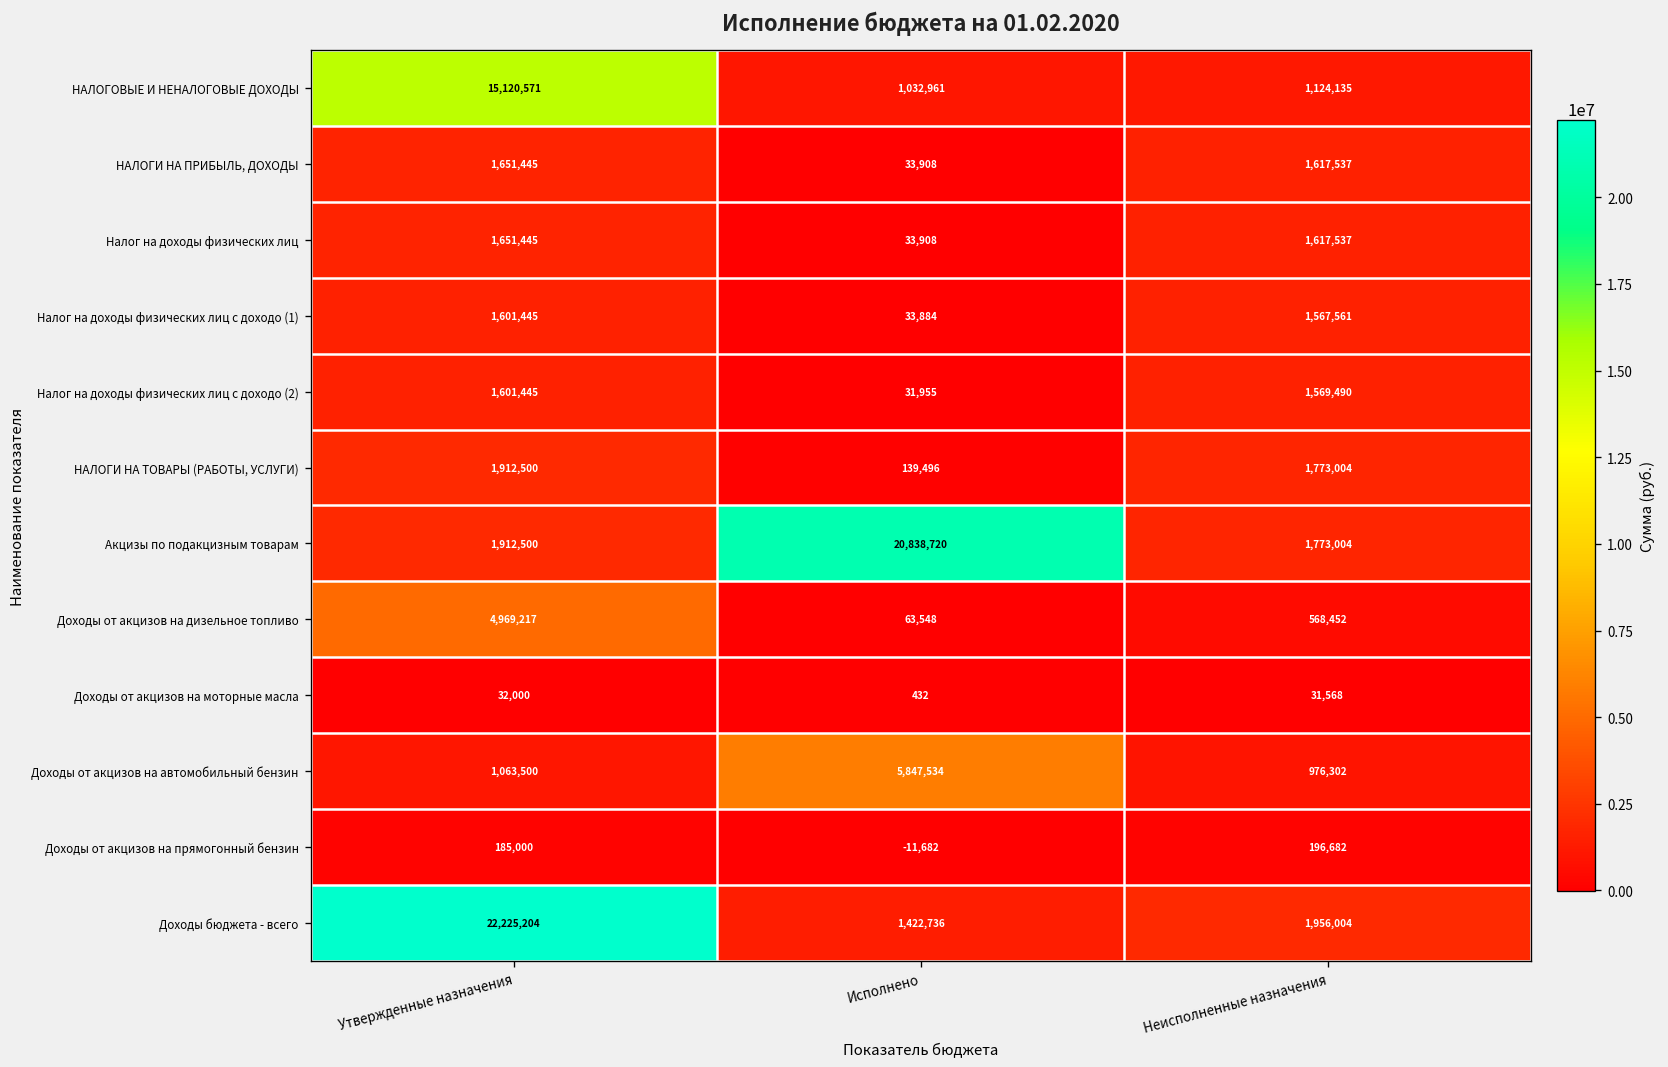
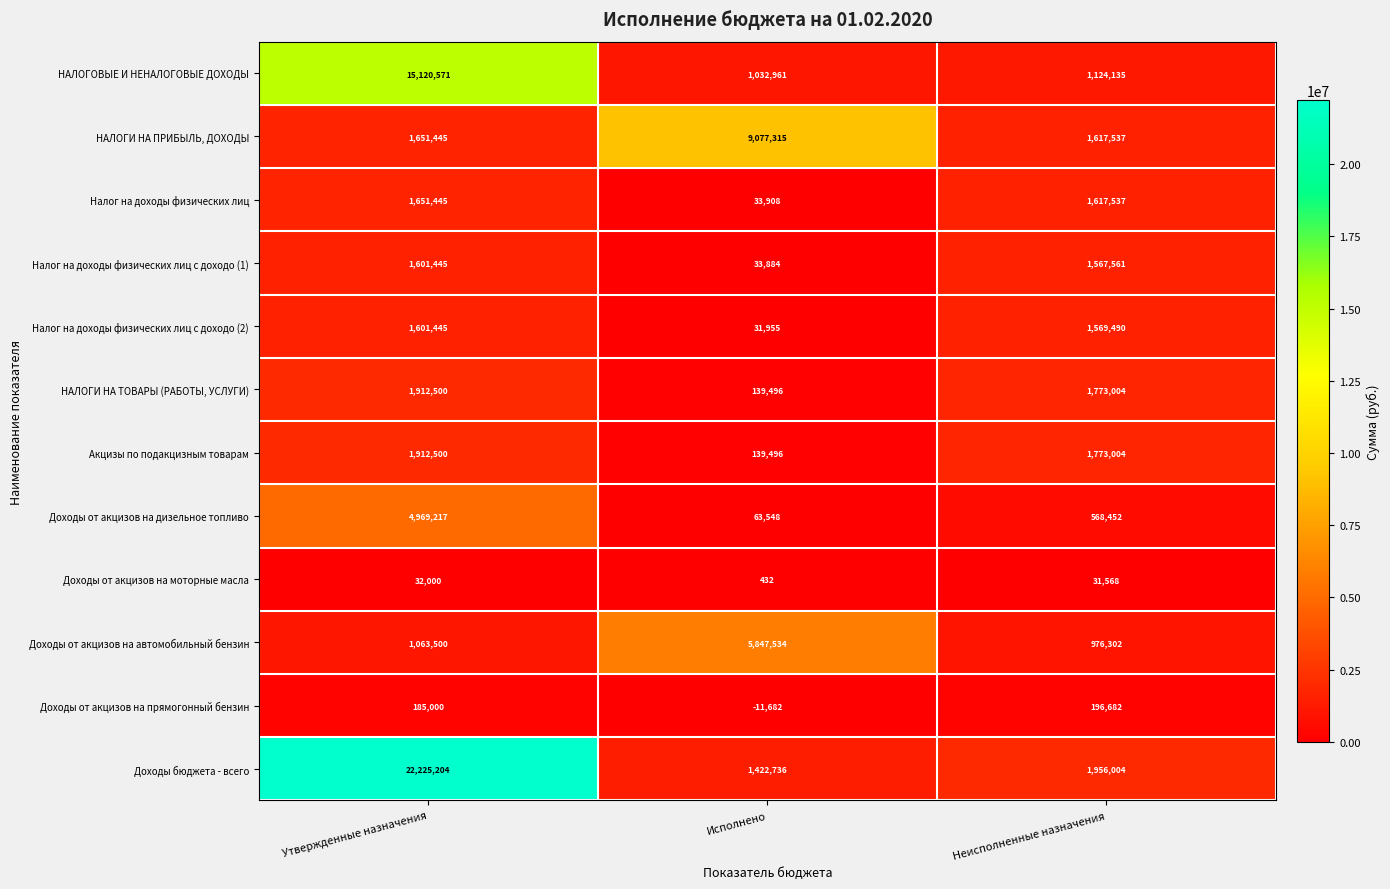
  {
    "НАЛОГОВЫЕ И НЕНАЛОГОВЫЕ ДОХОДЫ": {
      "Утвержденные назначения": "15,120,571",
      "Исполнено": "1,032,961",
      "Неисполненные назначения": "1,124,135"
    },
    "НАЛОГИ НА ПРИБЫЛЬ, ДОХОДЫ": {
      "Утвержденные назначения": "1,651,445",
-     "Исполнено": "33,908",
+     "Исполнено": "9,077,315",
      "Неисполненные назначения": "1,617,537"
    },
    "Налог на доходы физических лиц": {
      "Утвержденные назначения": "1,651,445",
      "Исполнено": "33,908",
      "Неисполненные назначения": "1,617,537"
    },
    "Налог на доходы физических лиц с доходо (1)": {
      "Утвержденные назначения": "1,601,445",
      "Исполнено": "33,884",
      "Неисполненные назначения": "1,567,561"
    },
    "Налог на доходы физических лиц с доходо (2)": {
      "Утвержденные назначения": "1,601,445",
      "Исполнено": "31,955",
      "Неисполненные назначения": "1,569,490"
    },
    "НАЛОГИ НА ТОВАРЫ (РАБОТЫ, УСЛУГИ)": {
      "Утвержденные назначения": "1,912,500",
      "Исполнено": "139,496",
      "Неисполненные назначения": "1,773,004"
    },
    "Акцизы по подакцизным товарам": {
      "Утвержденные назначения": "1,912,500",
-     "Исполнено": "20,838,720",
+     "Исполнено": "139,496",
      "Неисполненные назначения": "1,773,004"
    },
    "Доходы от акцизов на дизельное топливо": {
      "Утвержденные назначения": "4,969,217",
      "Исполнено": "63,548",
      "Неисполненные назначения": "568,452"
    },
    "Доходы от акцизов на моторные масла": {
      "Утвержденные назначения": "32,000",
      "Исполнено": "432",
      "Неисполненные назначения": "31,568"
    },
    "Доходы от акцизов на автомобильный бензин": {
      "Утвержденные назначения": "1,063,500",
      "Исполнено": "5,847,534",
      "Неисполненные назначения": "976,302"
    },
    "Доходы от акцизов на прямогонный бензин": {
      "Утвержденные назначения": "185,000",
      "Исполнено": "-11,682",
      "Неисполненные назначения": "196,682"
    },
    "Доходы бюджета - всего": {
      "Утвержденные назначения": "22,225,204",
      "Исполнено": "1,422,736",
      "Неисполненные назначения": "1,956,004"
    }
  }
